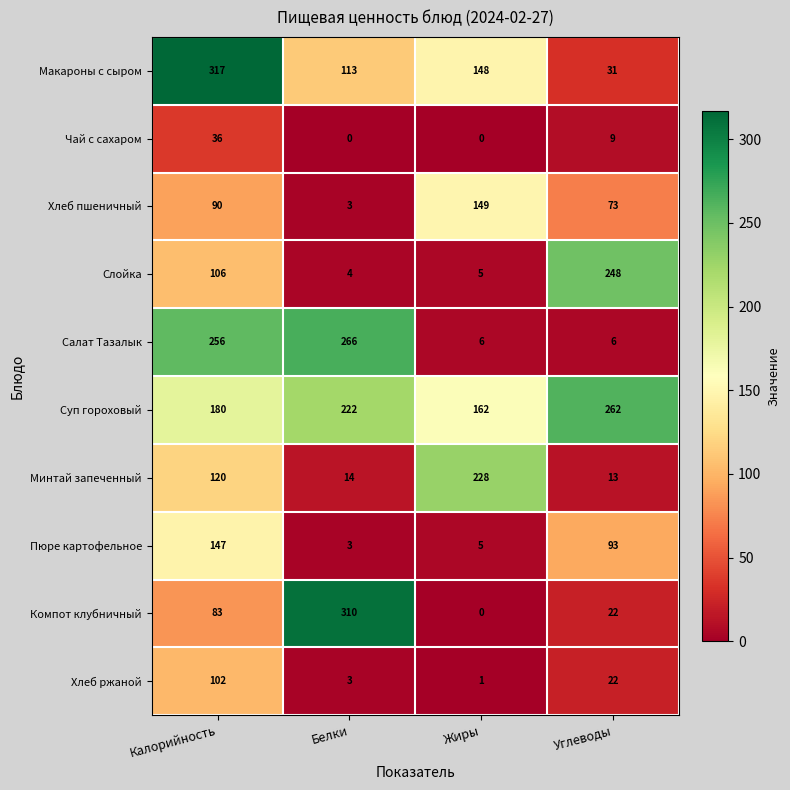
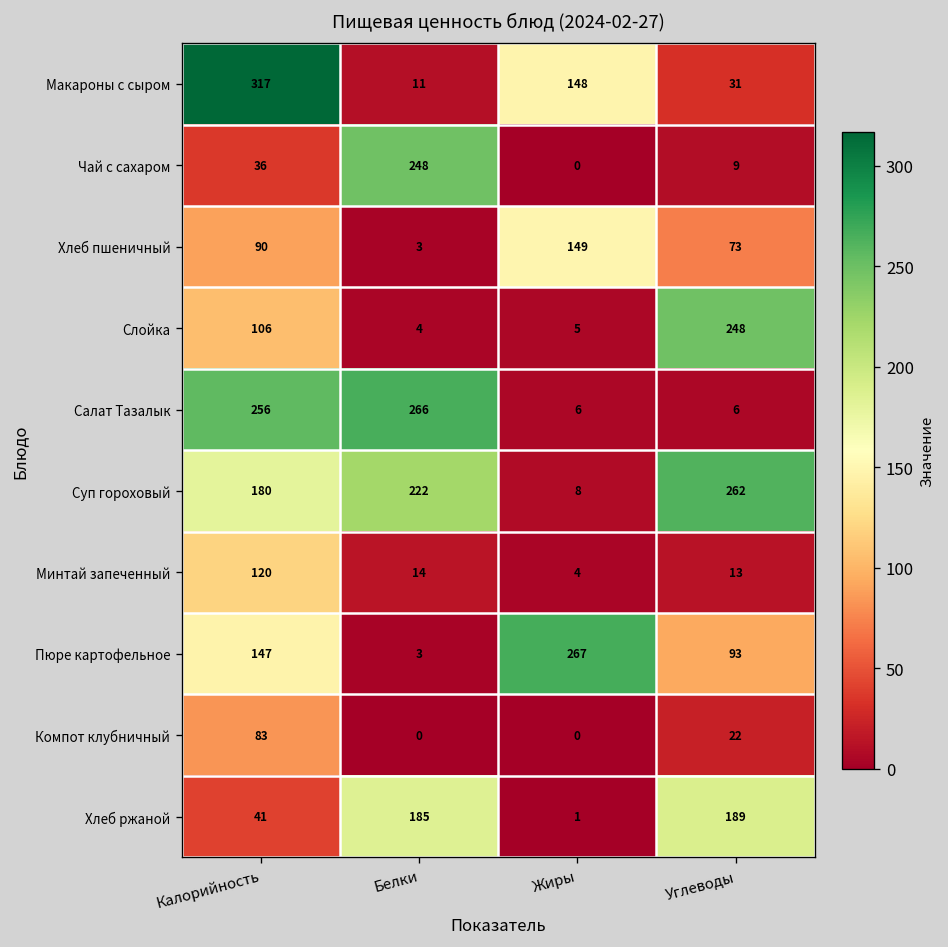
  {
    "Макароны с сыром": {
      "Калорийность": 317,
-     "Белки": 113,
+     "Белки": 11,
      "Жиры": 148,
      "Углеводы": 31
    },
    "Чай с сахаром": {
      "Калорийность": 36,
-     "Белки": 0,
+     "Белки": 248,
      "Жиры": 0,
      "Углеводы": 9
    },
    "Хлеб пшеничный": {
      "Калорийность": 90,
      "Белки": 3,
      "Жиры": 149,
      "Углеводы": 73
    },
    "Слойка": {
      "Калорийность": 106,
      "Белки": 4,
      "Жиры": 5,
      "Углеводы": 248
    },
    "Салат Тазалык": {
      "Калорийность": 256,
      "Белки": 266,
      "Жиры": 6,
      "Углеводы": 6
    },
    "Суп гороховый": {
      "Калорийность": 180,
      "Белки": 222,
-     "Жиры": 162,
+     "Жиры": 8,
      "Углеводы": 262
    },
    "Минтай запеченный": {
      "Калорийность": 120,
      "Белки": 14,
-     "Жиры": 228,
+     "Жиры": 4,
      "Углеводы": 13
    },
    "Пюре картофельное": {
      "Калорийность": 147,
      "Белки": 3,
-     "Жиры": 5,
+     "Жиры": 267,
      "Углеводы": 93
    },
    "Компот клубничный": {
      "Калорийность": 83,
-     "Белки": 310,
+     "Белки": 0,
      "Жиры": 0,
      "Углеводы": 22
    },
    "Хлеб ржаной": {
-     "Калорийность": 102,
-     "Белки": 3,
+     "Калорийность": 41,
+     "Белки": 185,
      "Жиры": 1,
-     "Углеводы": 22
+     "Углеводы": 189
    }
  }
